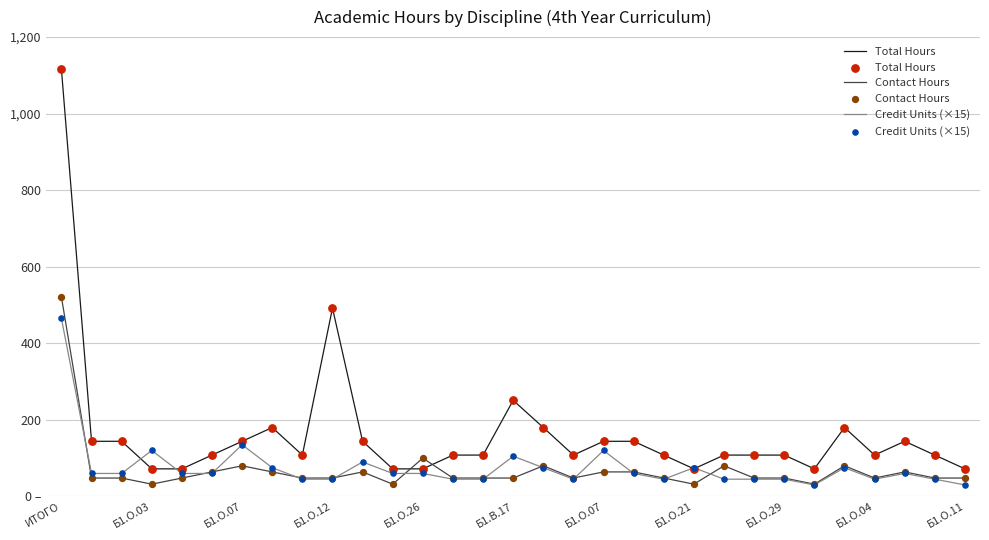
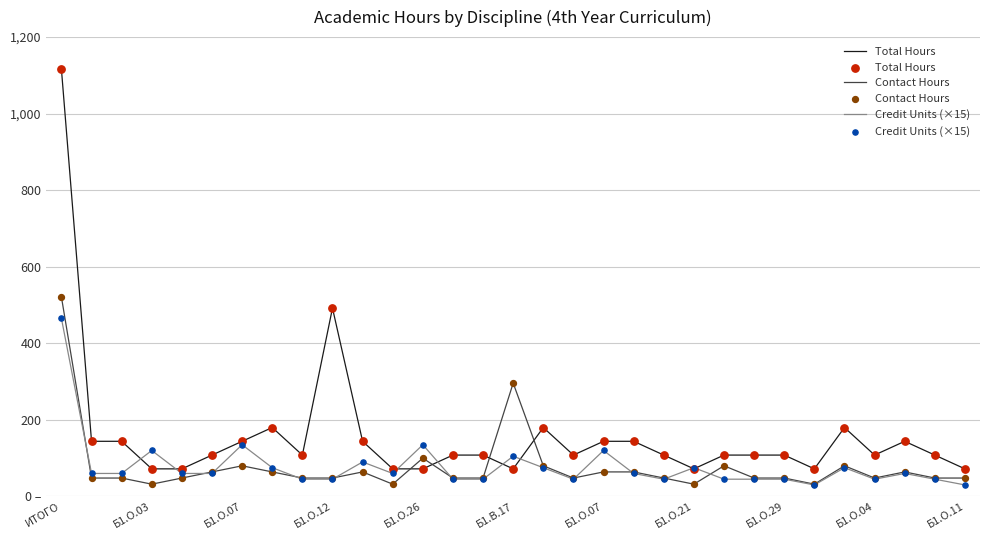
  {
    "Total Hours": {
      "ИТОГО": "1,120",
      "Б1.О.12": "490",
      "Б1.О.26": "70",
-     "Б1.В.17": "250"
+     "Б1.В.17": "70"
    },
    "Contact Hours": {
      "ИТОГО": "520",
      "Б1.О.26": "100",
-     "Б1.В.17": "50"
+     "Б1.В.17": "300"
    },
    "Credit Units (×15)": {
      "ИТОГО": "470",
-     "Б1.О.26": "60",
+     "Б1.О.26": "140",
      "Б1.В.17": "110"
    }
  }
